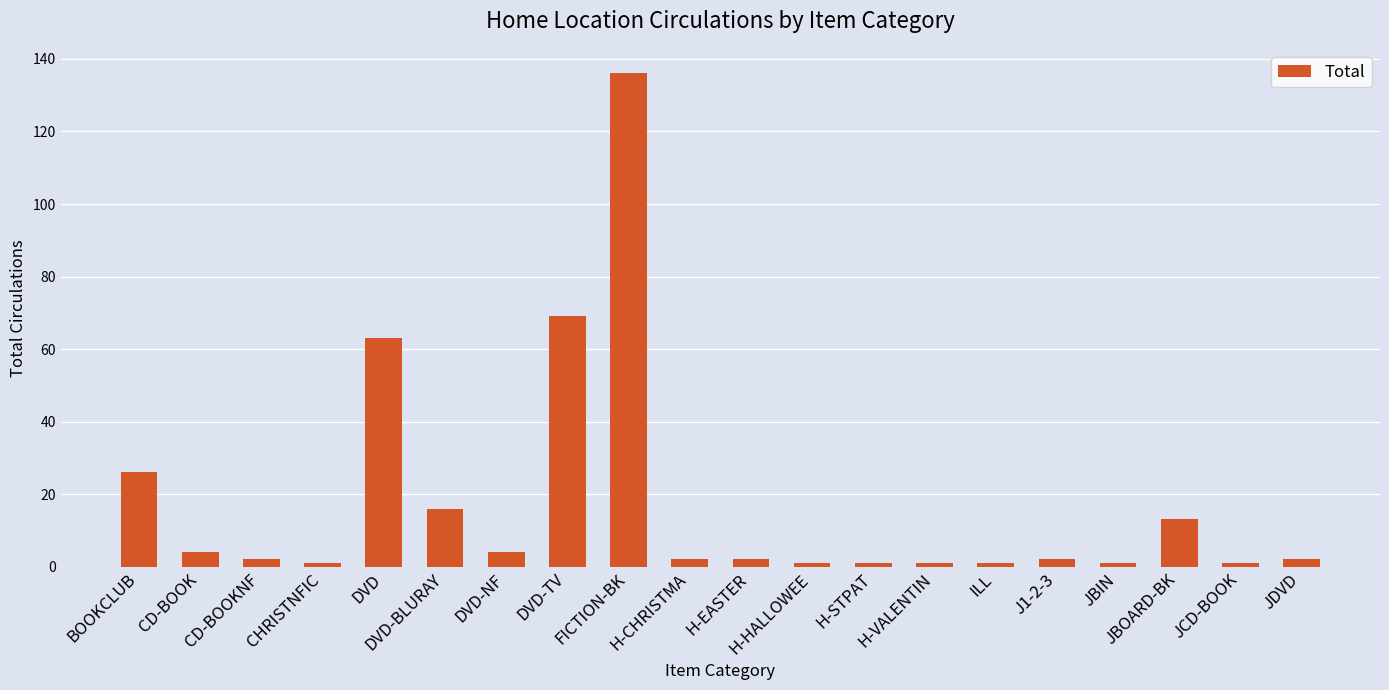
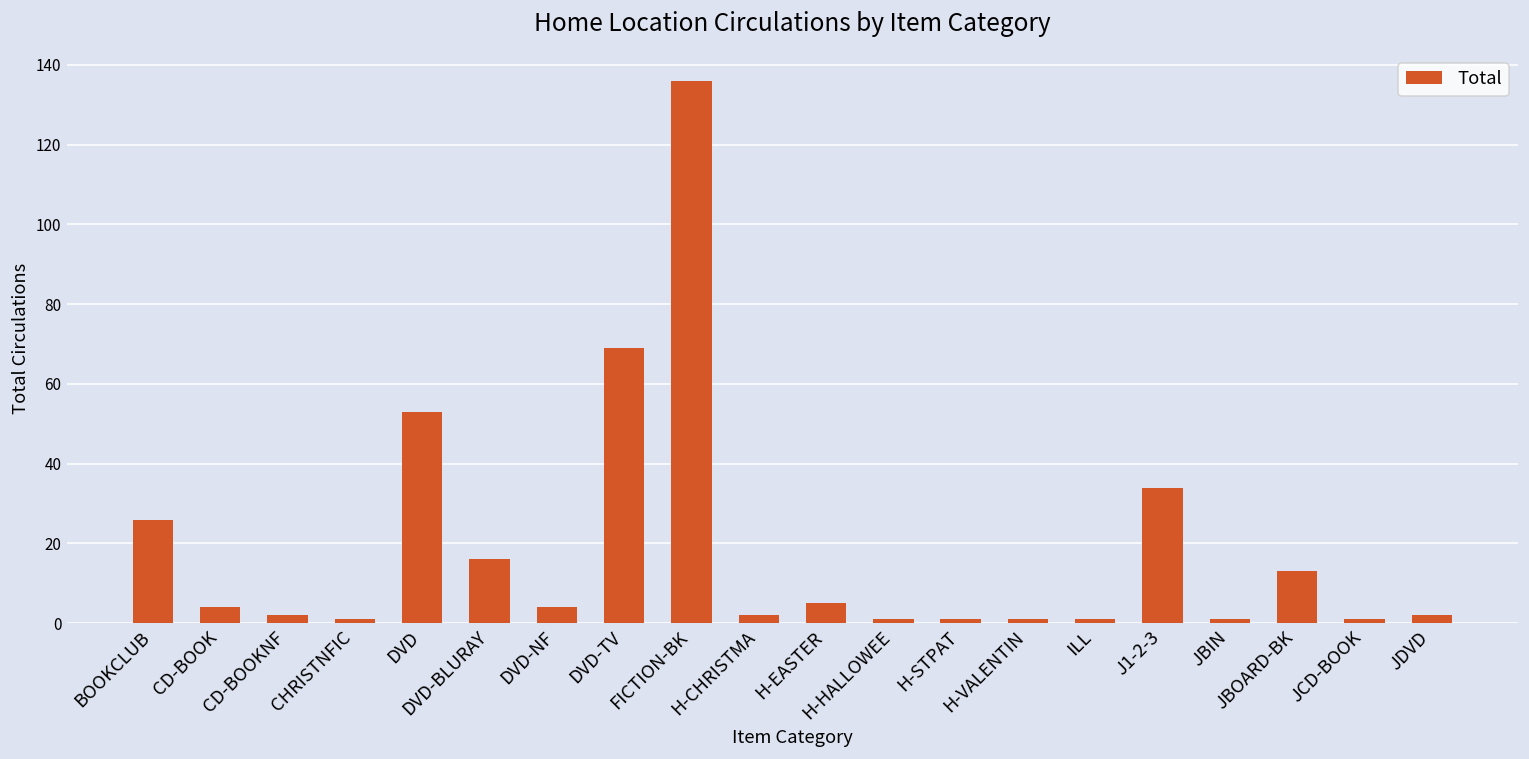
  {
    "BOOKCLUB": 26,
    "CD-BOOK": 4,
    "CD-BOOKNF": 2,
    "CHRISTNFIC": 1,
-   "DVD": 63,
+   "DVD": 53,
    "DVD-BLURAY": 16,
    "DVD-NF": 4,
    "DVD-TV": 69,
    "FICTION-BK": 136,
    "H-CHRISTMA": 2,
-   "H-EASTER": 2,
+   "H-EASTER": 5,
    "H-HALLOWEE": 1,
    "H-STPAT": 1,
    "H-VALENTIN": 1,
    "ILL": 1,
-   "J1-2-3": 2,
+   "J1-2-3": 34,
    "JBIN": 1,
    "JBOARD-BK": 13,
    "JCD-BOOK": 1,
    "JDVD": 2
  }
